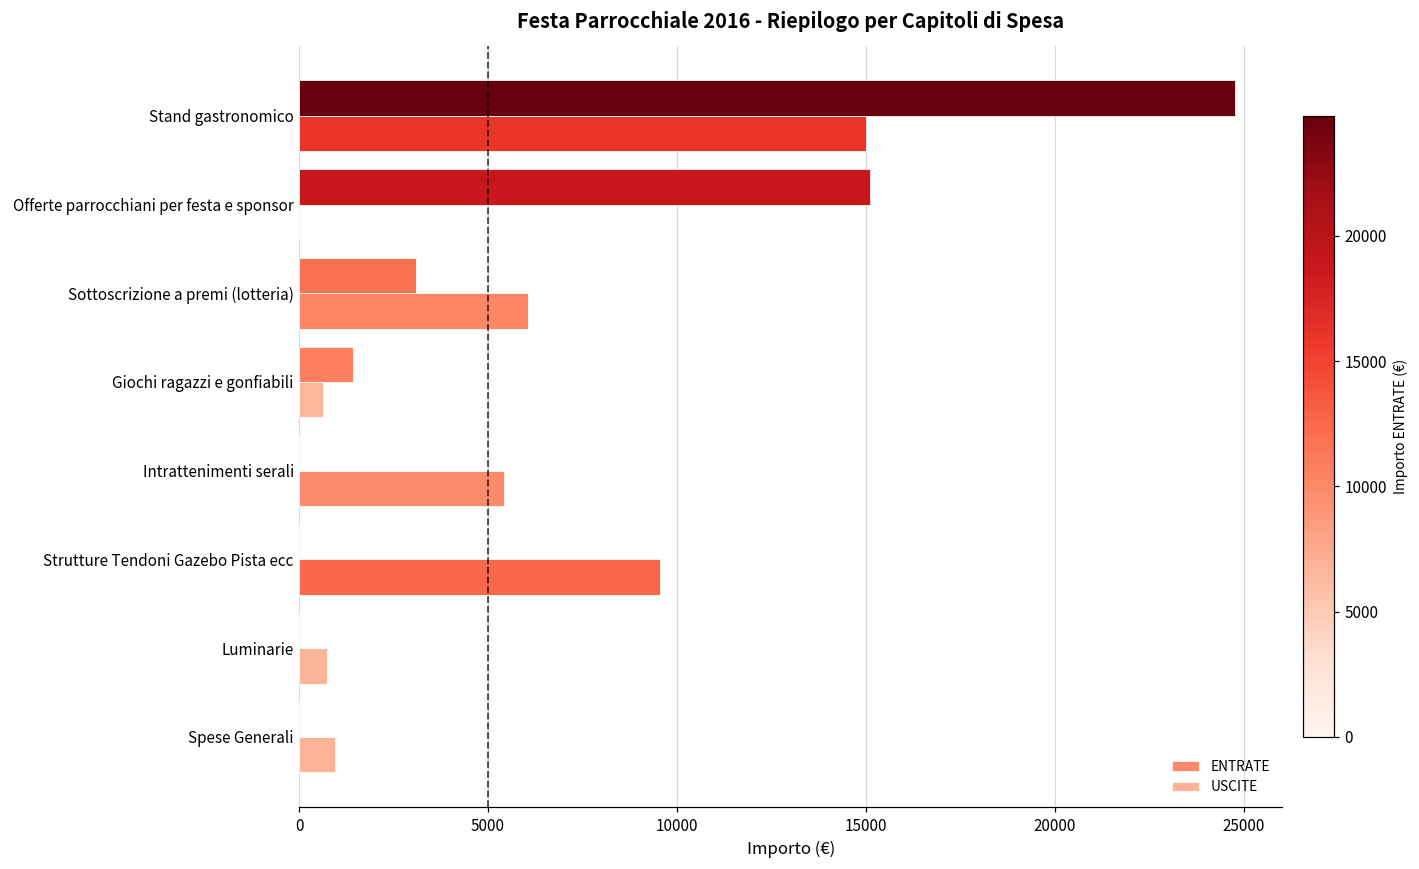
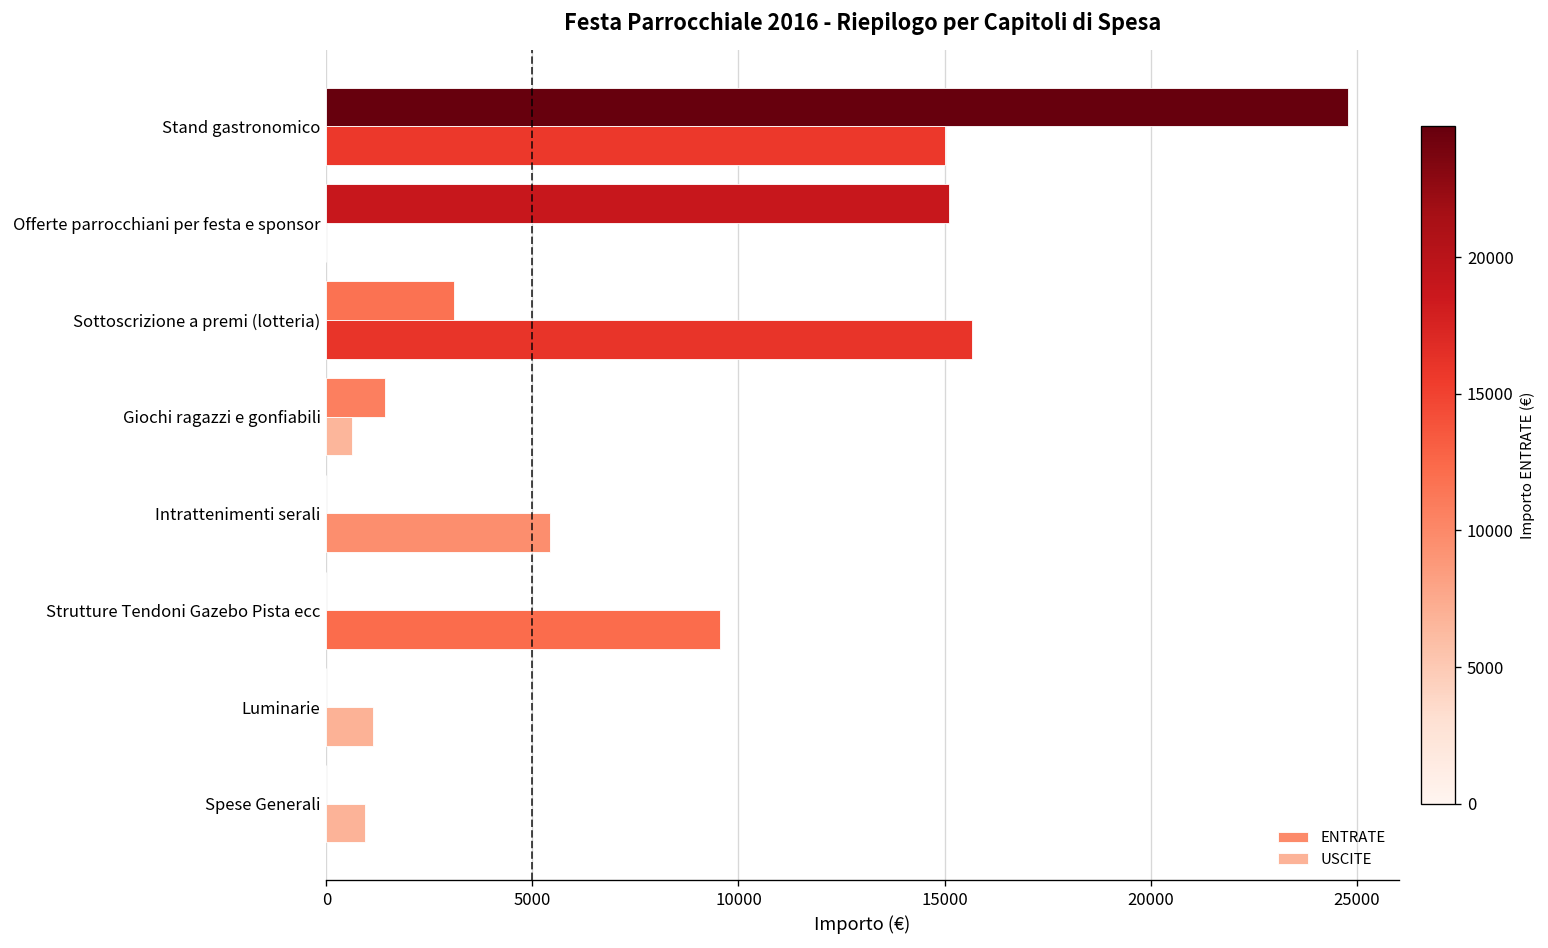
  {
    "ENTRATE": {
      "Stand gastronomico": 24800,
      "Offerte parrocchiani per festa e sponsor": 15100,
      "Sottoscrizione a premi (lotteria)": 3100,
      "Giochi ragazzi e gonfiabili": 1400,
      "Intrattenimenti serali": 0,
      "Strutture Tendoni Gazebo Pista ecc": 0,
      "Luminarie": 0,
      "Spese Generali": 0
    },
    "USCITE": {
      "Stand gastronomico": 15000,
      "Offerte parrocchiani per festa e sponsor": 0,
-     "Sottoscrizione a premi (lotteria)": 6100,
+     "Sottoscrizione a premi (lotteria)": 15700,
      "Giochi ragazzi e gonfiabili": 600,
      "Intrattenimenti serali": 5400,
      "Strutture Tendoni Gazebo Pista ecc": 9600,
-     "Luminarie": 700,
+     "Luminarie": 1100,
      "Spese Generali": 900
    }
  }
